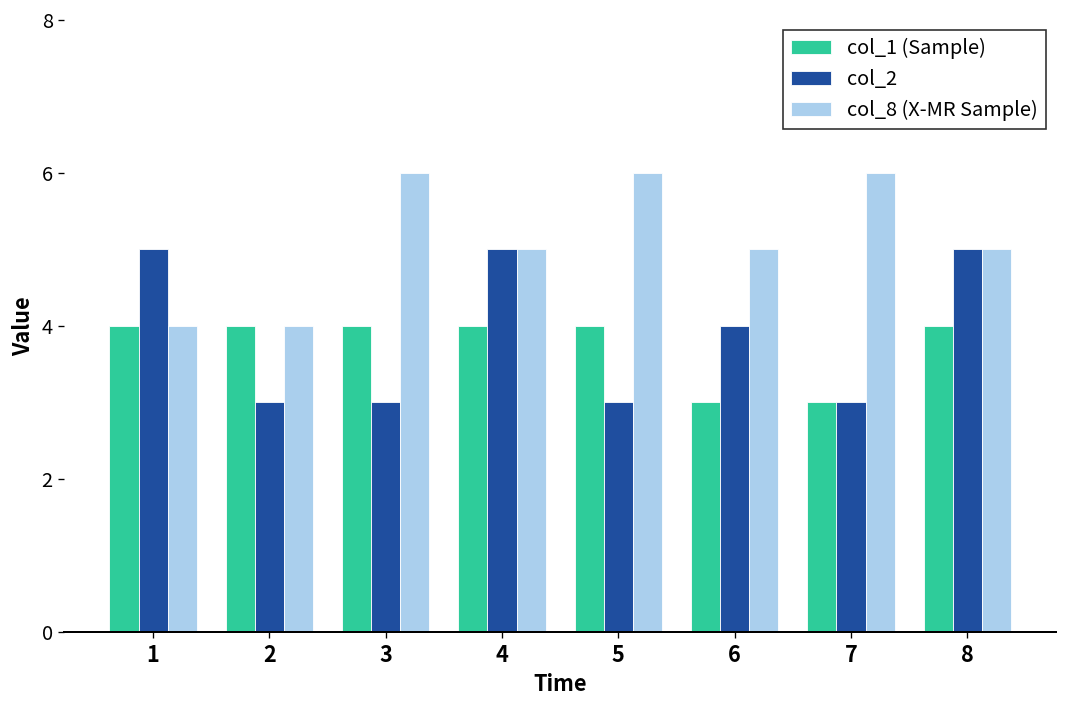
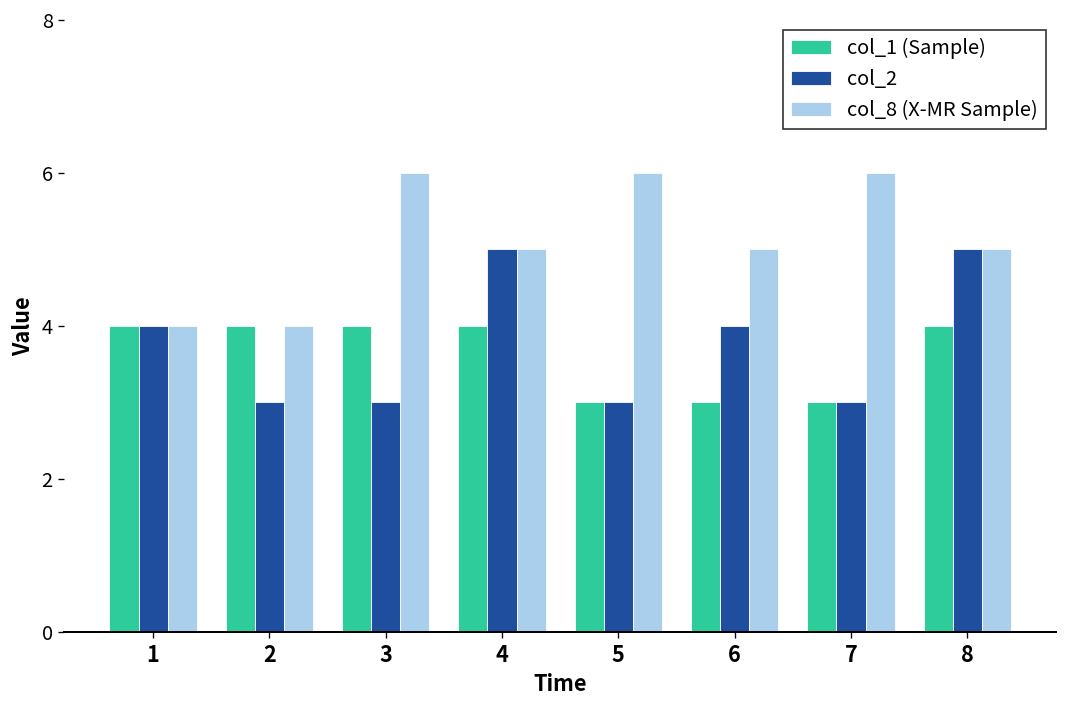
  {
    "col_1 (Sample)": {
      "1": 4,
      "2": 4,
      "3": 4,
      "4": 4,
-     "5": 4,
+     "5": 3,
      "6": 3,
      "7": 3,
      "8": 4
    },
    "col_2": {
-     "1": 5,
+     "1": 4,
      "2": 3,
      "3": 3,
      "4": 5,
      "5": 3,
      "6": 4,
      "7": 3,
      "8": 5
    },
    "col_8 (X-MR Sample)": {
      "1": 4,
      "2": 4,
      "3": 6,
      "4": 5,
      "5": 6,
      "6": 5,
      "7": 6,
      "8": 5
    }
  }
